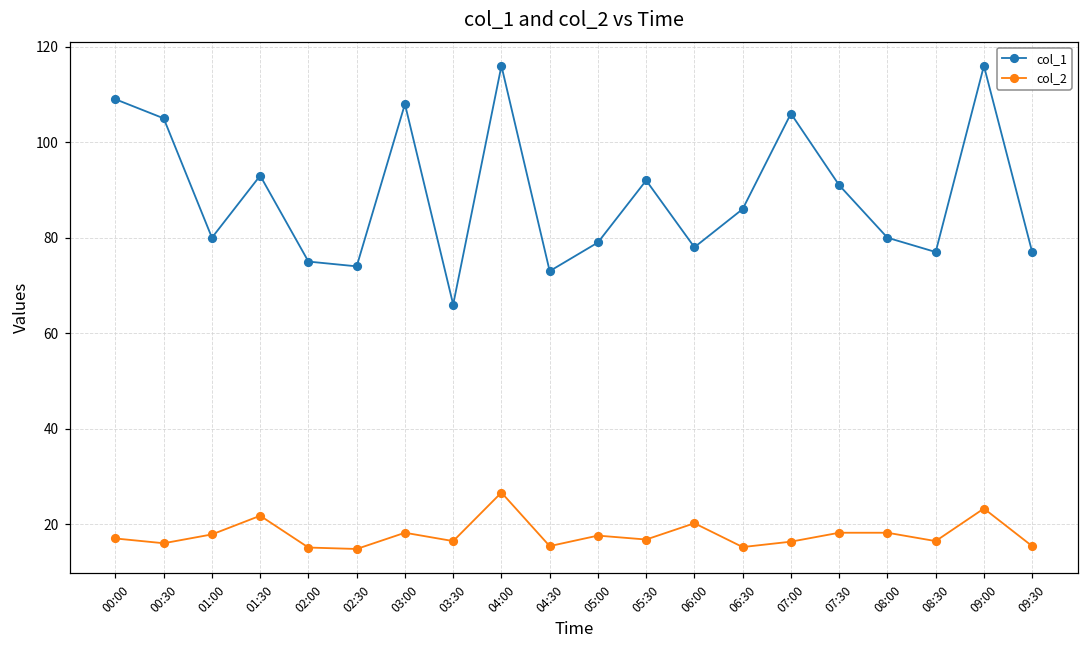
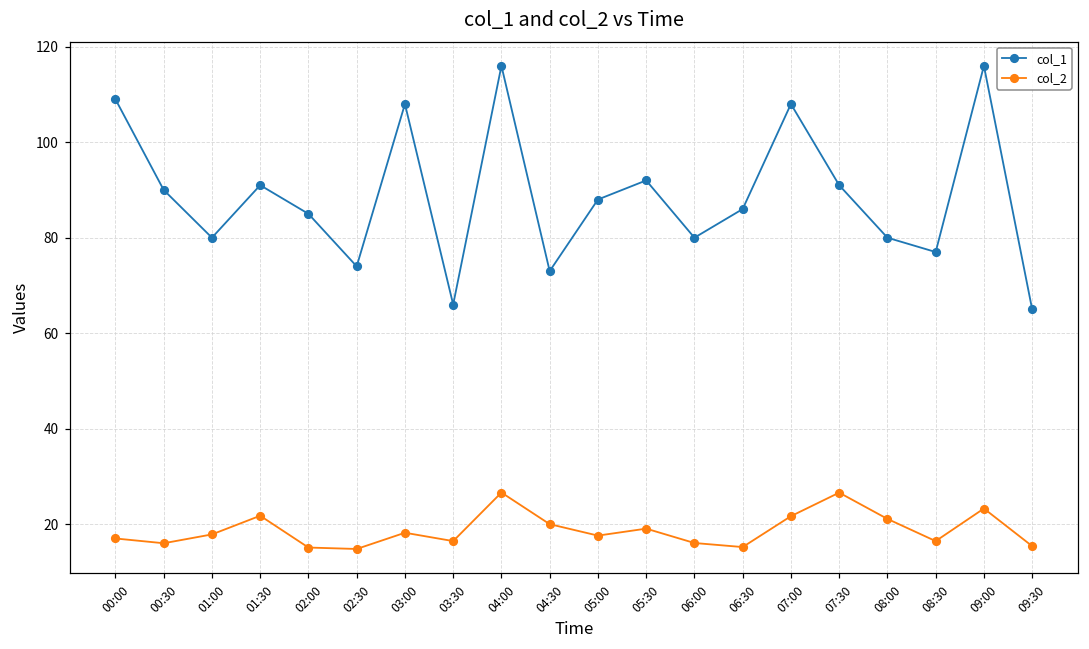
  {
    "col_1": {
      "00:00": 109,
-     "00:30": 105,
+     "00:30": 90,
      "01:00": 80,
-     "01:30": 93,
-     "02:00": 75,
+     "01:30": 91,
+     "02:00": 85,
      "02:30": 74,
      "03:00": 108,
      "03:30": 66,
      "04:00": 116,
      "04:30": 73,
-     "05:00": 79,
+     "05:00": 88,
      "05:30": 92,
-     "06:00": 78,
+     "06:00": 80,
      "06:30": 86,
-     "07:00": 106,
+     "07:00": 108,
      "07:30": 91,
      "08:00": 80,
      "08:30": 77,
      "09:00": 116,
-     "09:30": 77
+     "09:30": 65
    },
    "col_2": {
      "00:00": 17,
      "00:30": 16,
      "01:00": 18,
      "01:30": 22,
      "02:00": 15,
      "02:30": 15,
      "03:00": 18,
      "03:30": 16,
      "04:00": 27,
-     "04:30": 15,
+     "04:30": 20,
      "05:00": 18,
-     "05:30": 17,
-     "06:00": 20,
+     "05:30": 19,
+     "06:00": 16,
      "06:30": 15,
-     "07:00": 16,
-     "07:30": 18,
-     "08:00": 18,
+     "07:00": 22,
+     "07:30": 27,
+     "08:00": 21,
      "08:30": 16,
      "09:00": 23,
      "09:30": 15
    }
  }
